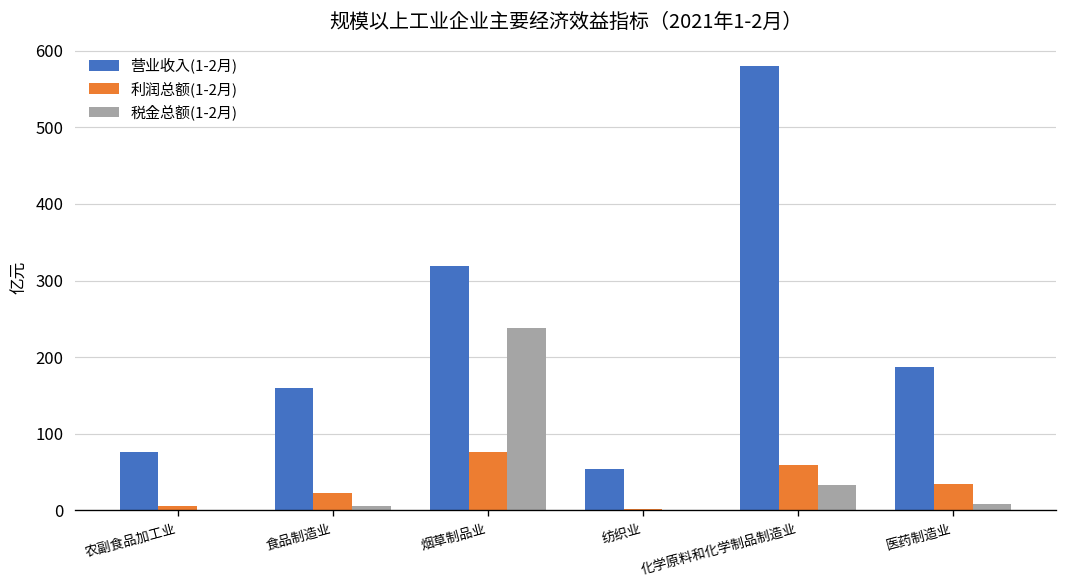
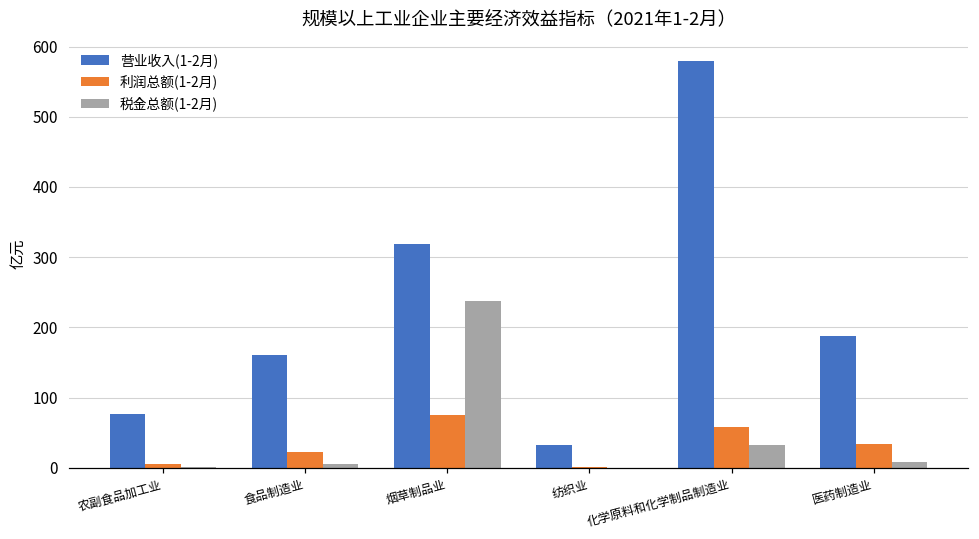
  {
    "营业收入(1-2月)": {
      "农副食品加工业": 80,
      "食品制造业": 160,
      "烟草制品业": 320,
-     "纺织业": 50,
+     "纺织业": 30,
      "化学原料和化学制品制造业": 580,
      "医药制造业": 190
    },
    "利润总额(1-2月)": {
      "农副食品加工业": 10,
      "食品制造业": 20,
      "烟草制品业": 80,
      "化学原料和化学制品制造业": 60,
      "医药制造业": 30
    },
    "税金总额(1-2月)": {
      "食品制造业": 10,
      "烟草制品业": 240,
      "化学原料和化学制品制造业": 30,
      "医药制造业": 10
    }
  }
